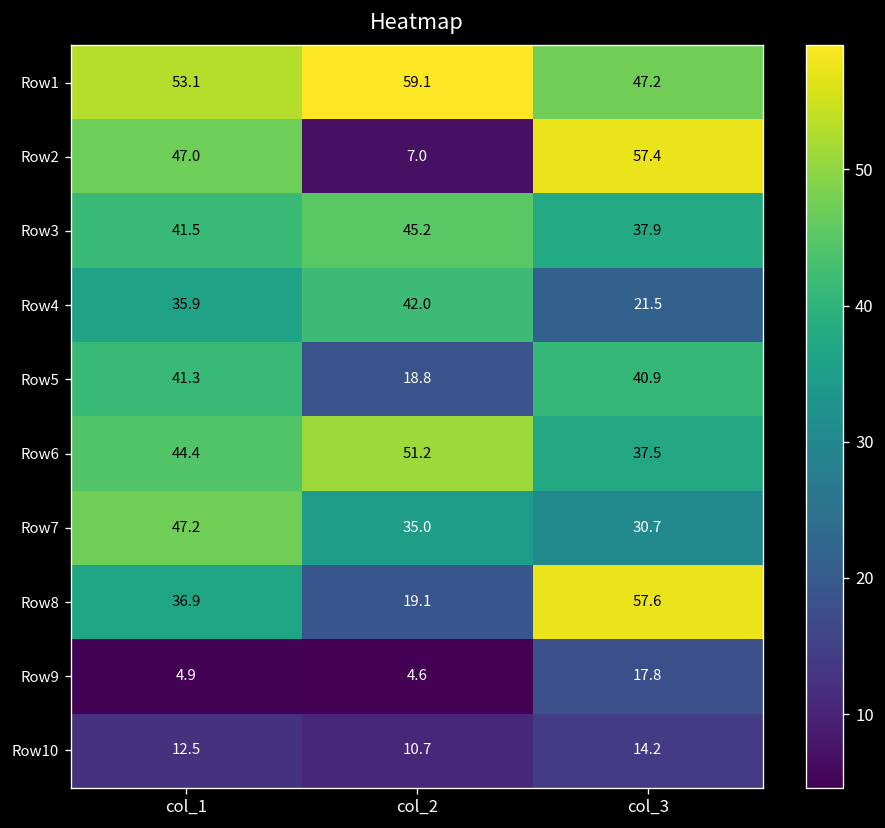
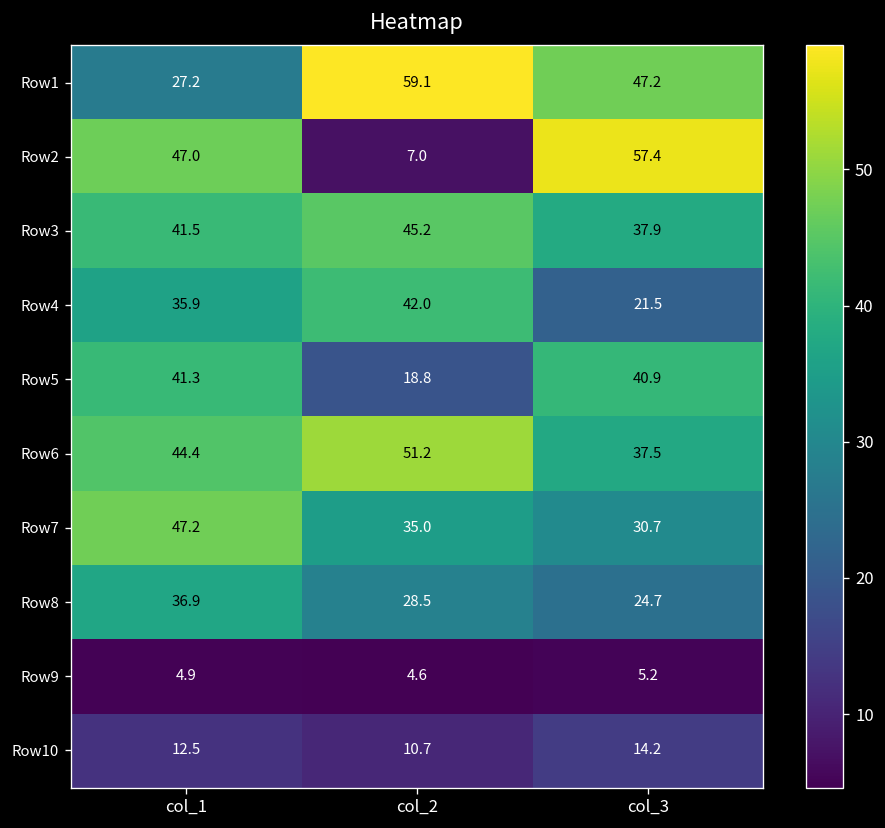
  {
    "Row1": {
-     "col_1": 53.1,
+     "col_1": 27.2,
      "col_2": 59.1,
      "col_3": 47.2
    },
    "Row2": {
      "col_1": 47.0,
      "col_2": 7.0,
      "col_3": 57.4
    },
    "Row3": {
      "col_1": 41.5,
      "col_2": 45.2,
      "col_3": 37.9
    },
    "Row4": {
      "col_1": 35.9,
      "col_2": 42.0,
      "col_3": 21.5
    },
    "Row5": {
      "col_1": 41.3,
      "col_2": 18.8,
      "col_3": 40.9
    },
    "Row6": {
      "col_1": 44.4,
      "col_2": 51.2,
      "col_3": 37.5
    },
    "Row7": {
      "col_1": 47.2,
      "col_2": 35.0,
      "col_3": 30.7
    },
    "Row8": {
      "col_1": 36.9,
-     "col_2": 19.1,
-     "col_3": 57.6
+     "col_2": 28.5,
+     "col_3": 24.7
    },
    "Row9": {
      "col_1": 4.9,
      "col_2": 4.6,
-     "col_3": 17.8
+     "col_3": 5.2
    },
    "Row10": {
      "col_1": 12.5,
      "col_2": 10.7,
      "col_3": 14.2
    }
  }
